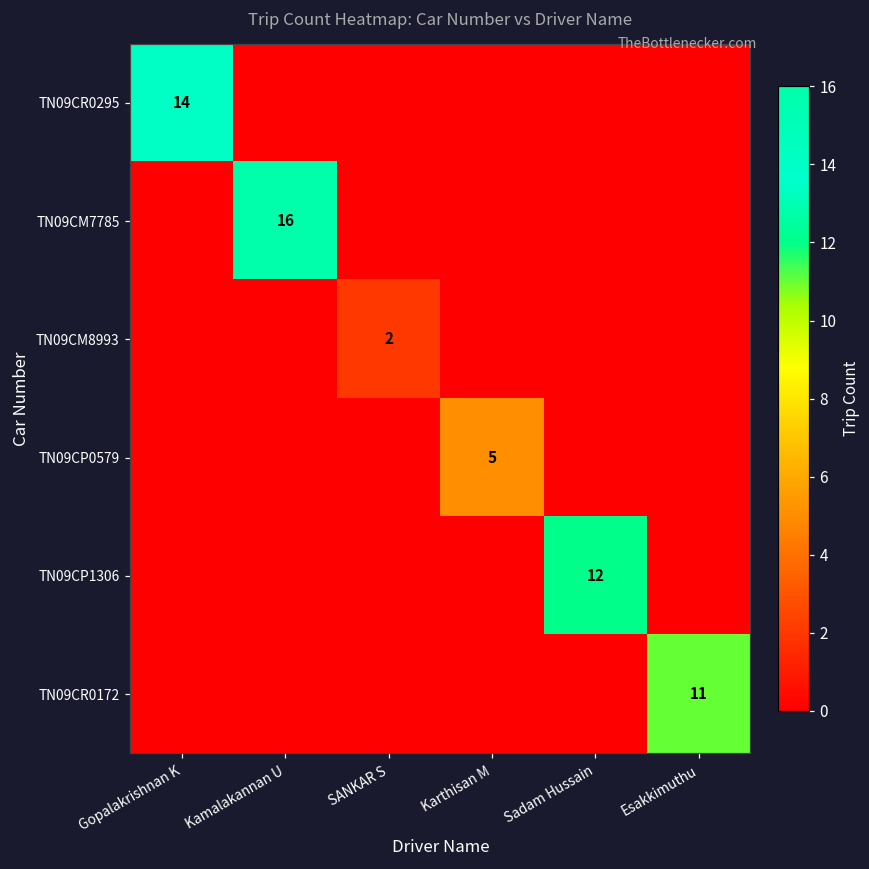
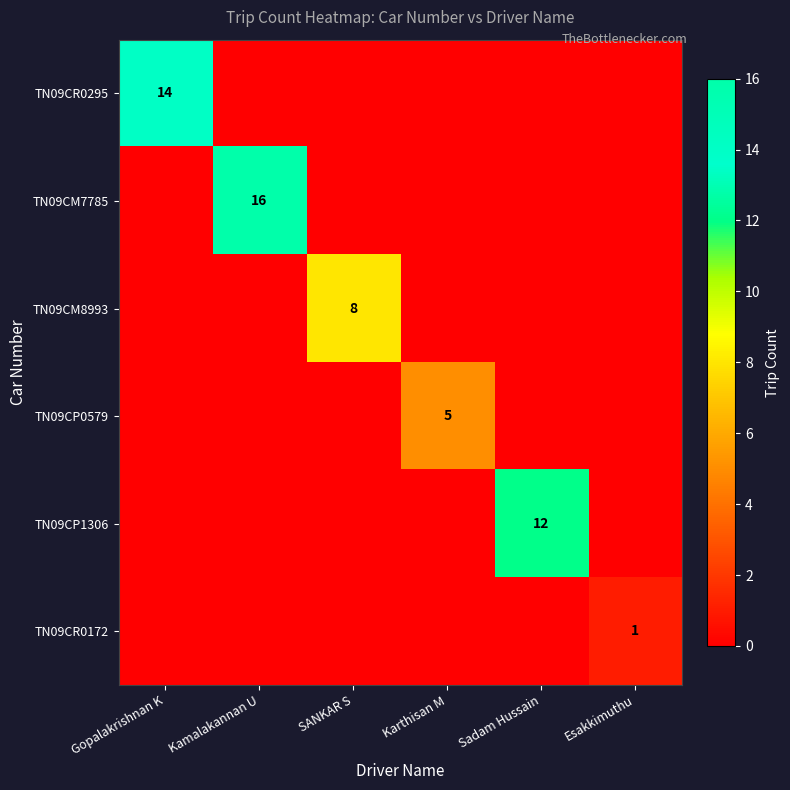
  {
    "TN09CR0295": {
      "Gopalakrishnan K": 14
    },
    "TN09CM7785": {
      "Kamalakannan U": 16
    },
    "TN09CM8993": {
-     "SANKAR S": 2
+     "SANKAR S": 8
    },
    "TN09CP0579": {
      "Karthisan M": 5
    },
    "TN09CP1306": {
      "Sadam Hussain": 12
    },
    "TN09CR0172": {
-     "Esakkimuthu": 11
+     "Esakkimuthu": 1
    }
  }
